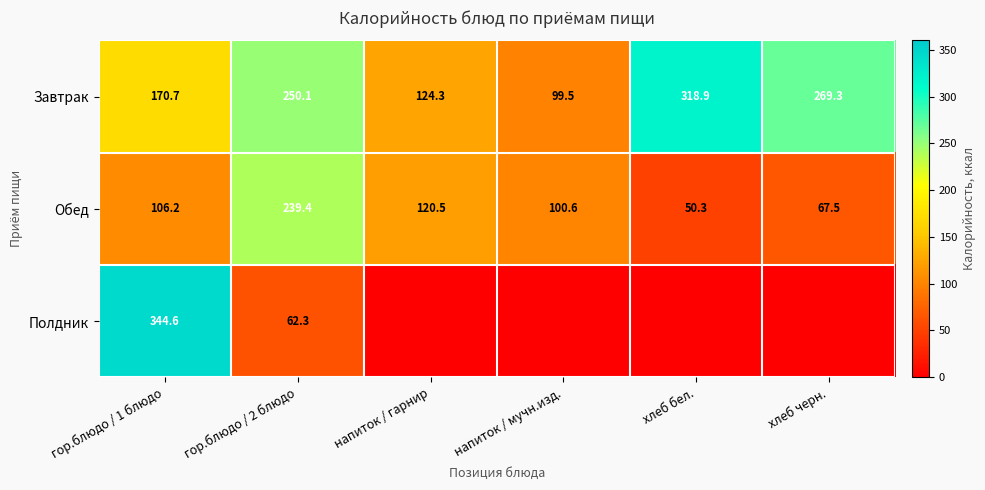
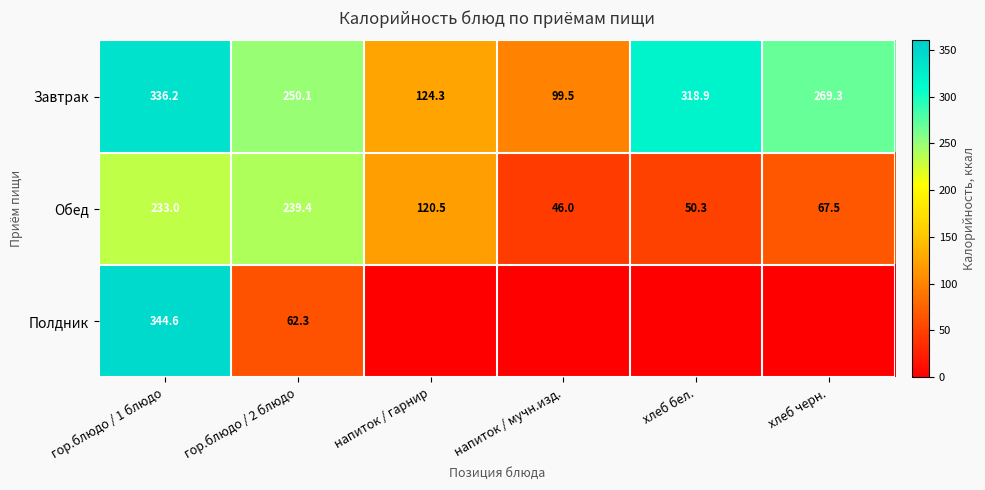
  {
    "Завтрак": {
-     "гор.блюдо / 1 блюдо": 170.7,
+     "гор.блюдо / 1 блюдо": 336.2,
      "гор.блюдо / 2 блюдо": 250.1,
      "напиток / гарнир": 124.3,
      "напиток / мучн.изд.": 99.5,
      "хлеб бел.": 318.9,
      "хлеб черн.": 269.3
    },
    "Обед": {
-     "гор.блюдо / 1 блюдо": 106.2,
+     "гор.блюдо / 1 блюдо": 233.0,
      "гор.блюдо / 2 блюдо": 239.4,
      "напиток / гарнир": 120.5,
-     "напиток / мучн.изд.": 100.6,
+     "напиток / мучн.изд.": 46.0,
      "хлеб бел.": 50.3,
      "хлеб черн.": 67.5
    },
    "Полдник": {
      "гор.блюдо / 1 блюдо": 344.6,
      "гор.блюдо / 2 блюдо": 62.3
    }
  }
